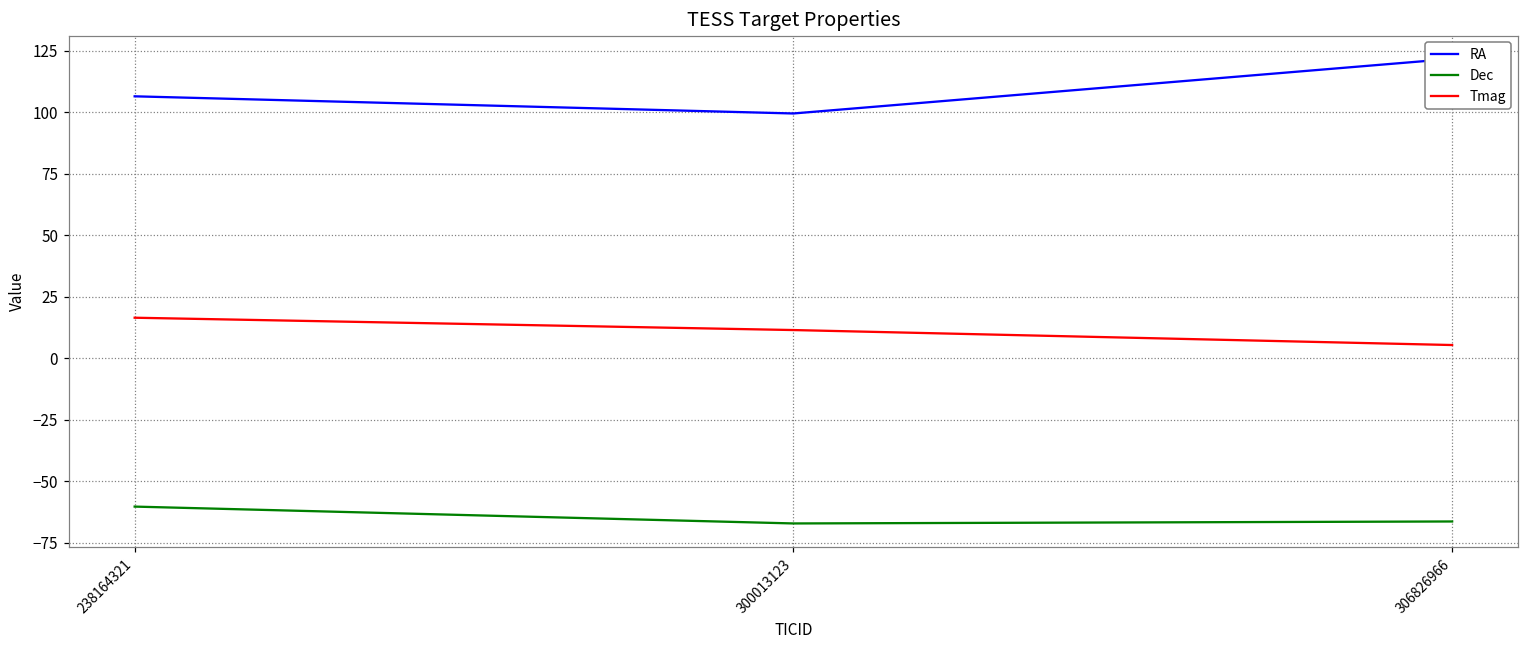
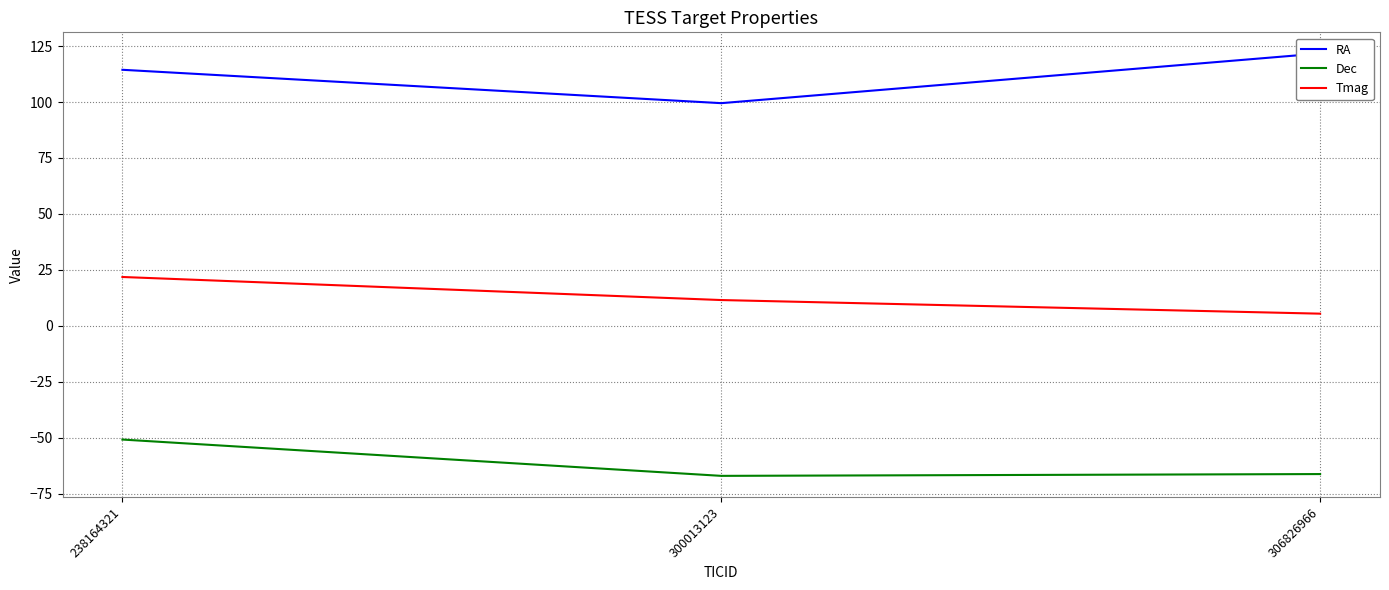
  {
    "RA": {
-     "238164321": 106,
+     "238164321": 114,
      "300013123": 100
    },
    "Dec": {
-     "238164321": -60,
+     "238164321": -51,
      "300013123": -67,
      "306826966": -66
    },
    "Tmag": {
-     "238164321": 17,
+     "238164321": 22,
      "300013123": 11,
      "306826966": 5
    }
  }
